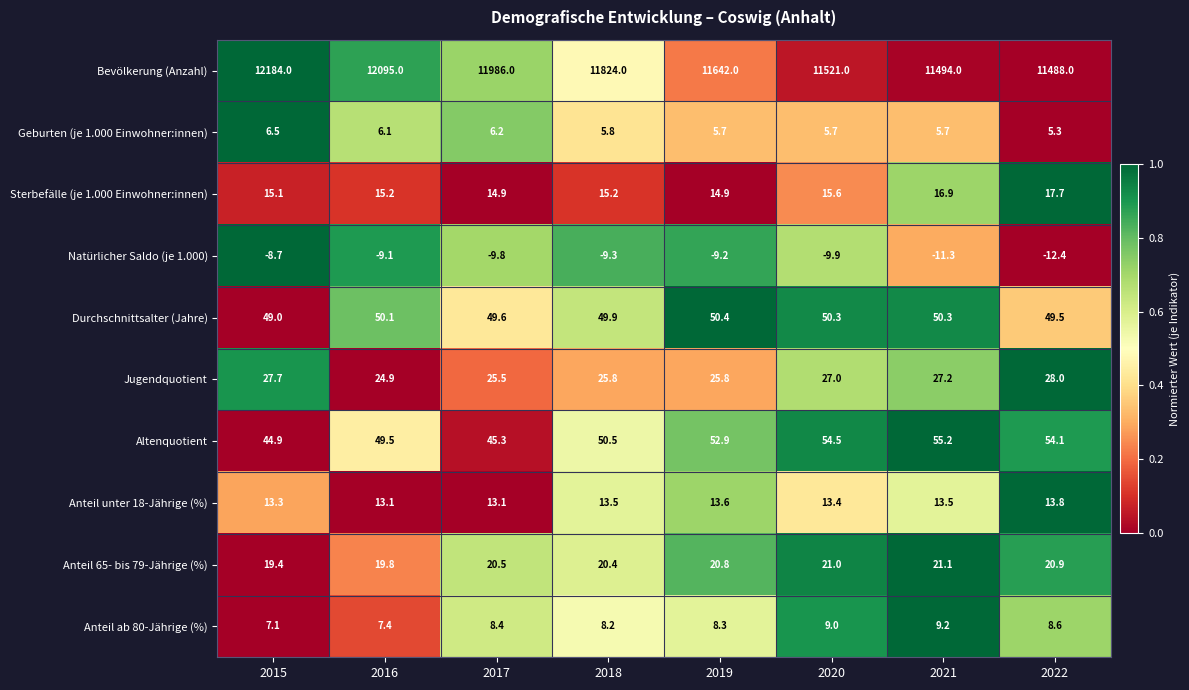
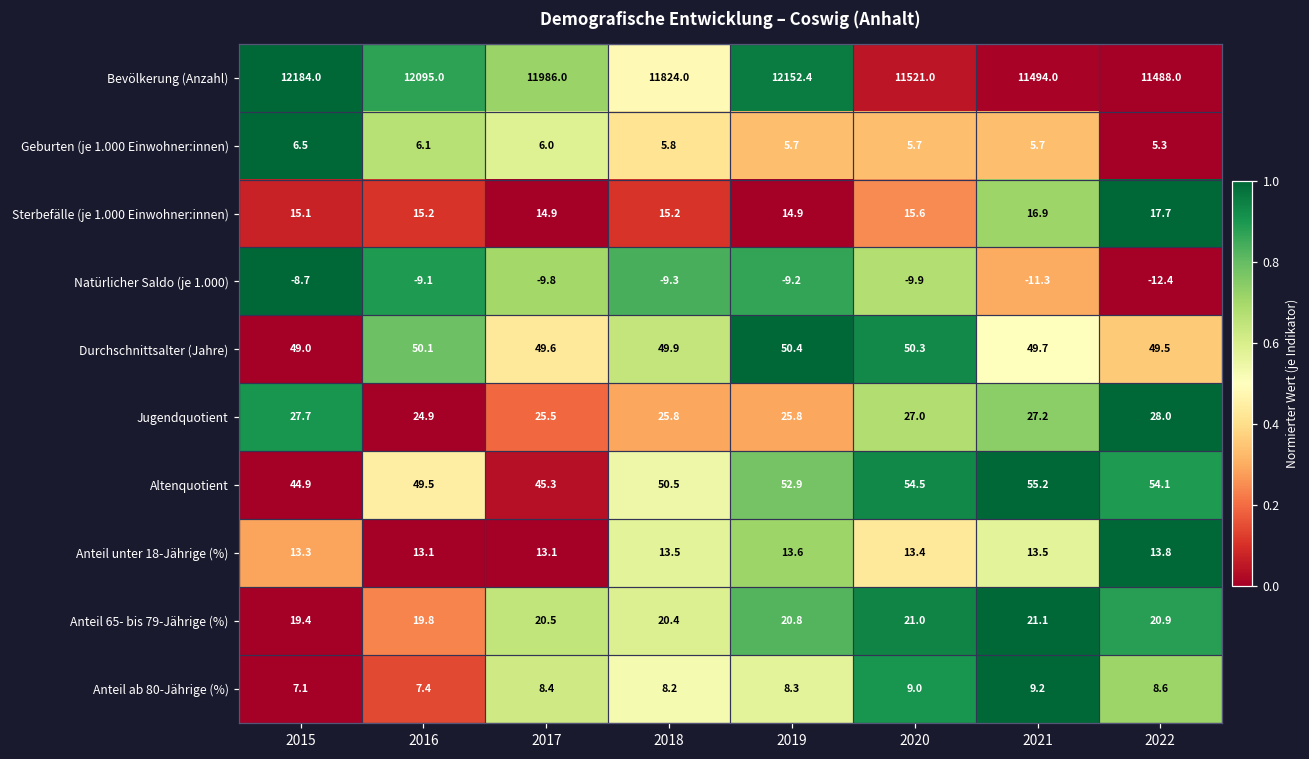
  {
    "Bevölkerung (Anzahl)": {
      "2015": 12184.0,
      "2016": 12095.0,
      "2017": 11986.0,
      "2018": 11824.0,
-     "2019": 11642.0,
+     "2019": 12152.4,
      "2020": 11521.0,
      "2021": 11494.0,
      "2022": 11488.0
    },
    "Geburten (je 1.000 Einwohner:innen)": {
      "2015": 6.5,
      "2016": 6.1,
-     "2017": 6.2,
+     "2017": 6.0,
      "2018": 5.8,
      "2019": 5.7,
      "2020": 5.7,
      "2021": 5.7,
      "2022": 5.3
    },
    "Sterbefälle (je 1.000 Einwohner:innen)": {
      "2015": 15.1,
      "2016": 15.2,
      "2017": 14.9,
      "2018": 15.2,
      "2019": 14.9,
      "2020": 15.6,
      "2021": 16.9,
      "2022": 17.7
    },
    "Natürlicher Saldo (je 1.000)": {
      "2015": -8.7,
      "2016": -9.1,
      "2017": -9.8,
      "2018": -9.3,
      "2019": -9.2,
      "2020": -9.9,
      "2021": -11.3,
      "2022": -12.4
    },
    "Durchschnittsalter (Jahre)": {
      "2015": 49.0,
      "2016": 50.1,
      "2017": 49.6,
      "2018": 49.9,
      "2019": 50.4,
      "2020": 50.3,
-     "2021": 50.3,
+     "2021": 49.7,
      "2022": 49.5
    },
    "Jugendquotient": {
      "2015": 27.7,
      "2016": 24.9,
      "2017": 25.5,
      "2018": 25.8,
      "2019": 25.8,
      "2020": 27.0,
      "2021": 27.2,
      "2022": 28.0
    },
    "Altenquotient": {
      "2015": 44.9,
      "2016": 49.5,
      "2017": 45.3,
      "2018": 50.5,
      "2019": 52.9,
      "2020": 54.5,
      "2021": 55.2,
      "2022": 54.1
    },
    "Anteil unter 18-Jährige (%)": {
      "2015": 13.3,
      "2016": 13.1,
      "2017": 13.1,
      "2018": 13.5,
      "2019": 13.6,
      "2020": 13.4,
      "2021": 13.5,
      "2022": 13.8
    },
    "Anteil 65- bis 79-Jährige (%)": {
      "2015": 19.4,
      "2016": 19.8,
      "2017": 20.5,
      "2018": 20.4,
      "2019": 20.8,
      "2020": 21.0,
      "2021": 21.1,
      "2022": 20.9
    },
    "Anteil ab 80-Jährige (%)": {
      "2015": 7.1,
      "2016": 7.4,
      "2017": 8.4,
      "2018": 8.2,
      "2019": 8.3,
      "2020": 9.0,
      "2021": 9.2,
      "2022": 8.6
    }
  }
